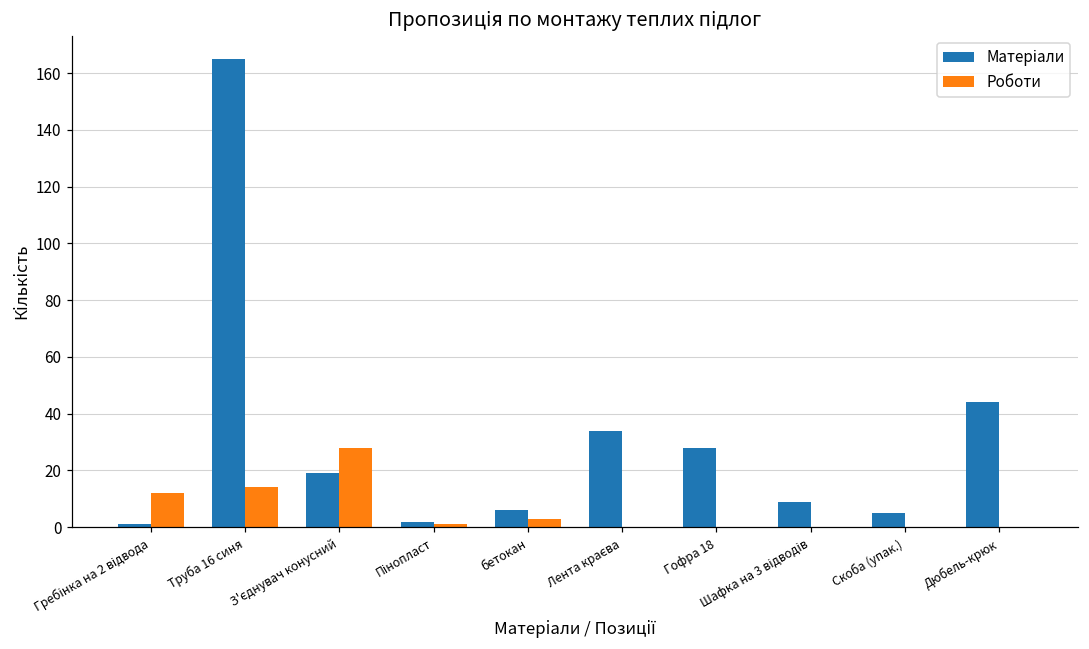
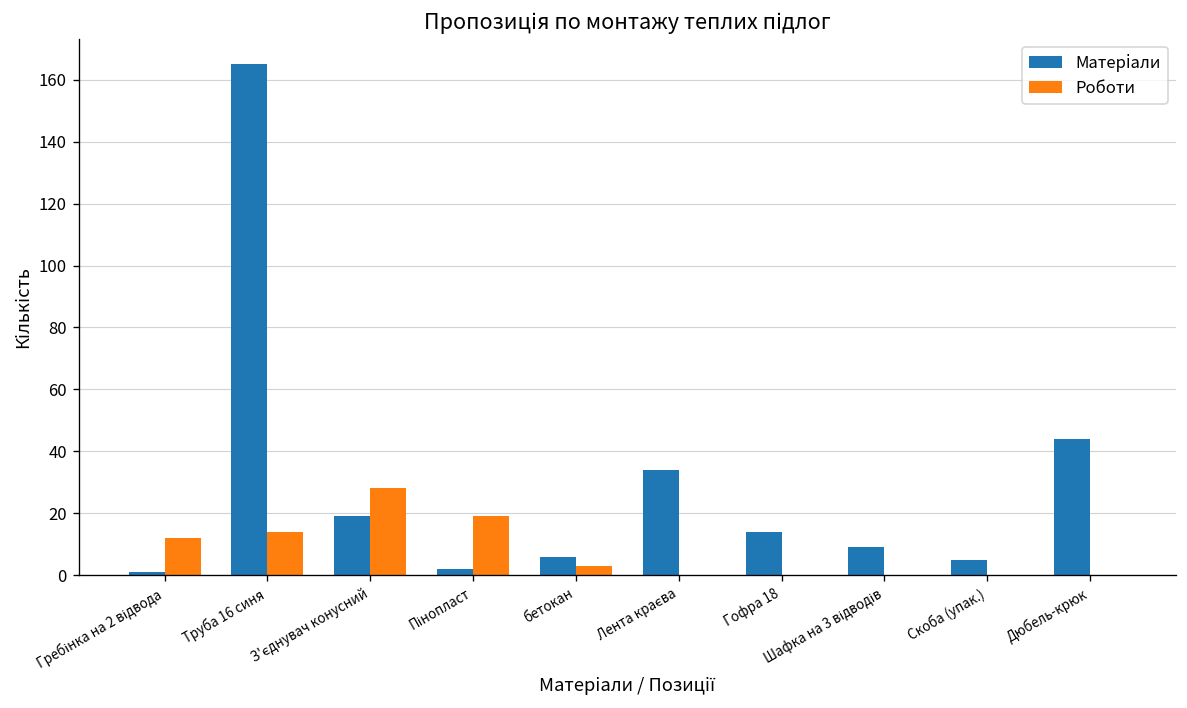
  {
    "Матеріали": {
      "Гребінка на 2 відвода": 1,
      "Труба 16 синя": 165,
      "З'єднувач конусний": 19,
      "Пінопласт": 2,
      "бетокан": 6,
      "Лента краєва": 34,
-     "Гофра 18": 28,
+     "Гофра 18": 14,
      "Шафка на 3 відводів": 9,
      "Скоба (упак.)": 5,
      "Дюбель-крюк": 44
    },
    "Роботи": {
      "Гребінка на 2 відвода": 12,
      "Труба 16 синя": 14,
      "З'єднувач конусний": 28,
-     "Пінопласт": 1,
+     "Пінопласт": 19,
      "бетокан": 3,
      "Лента краєва": 0,
      "Гофра 18": 0,
      "Шафка на 3 відводів": 0,
      "Скоба (упак.)": 0,
      "Дюбель-крюк": 0
    }
  }
